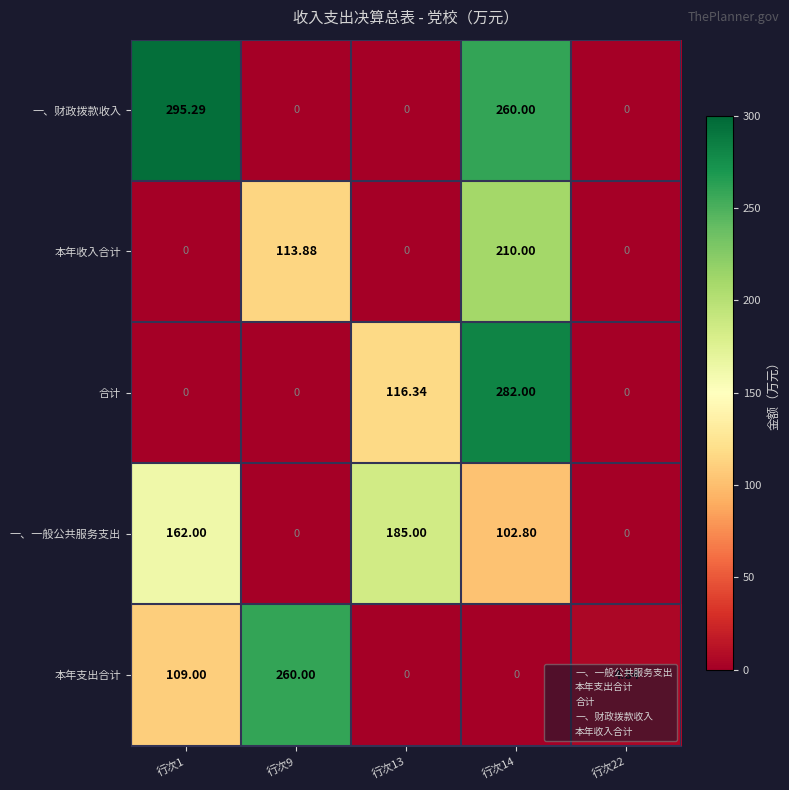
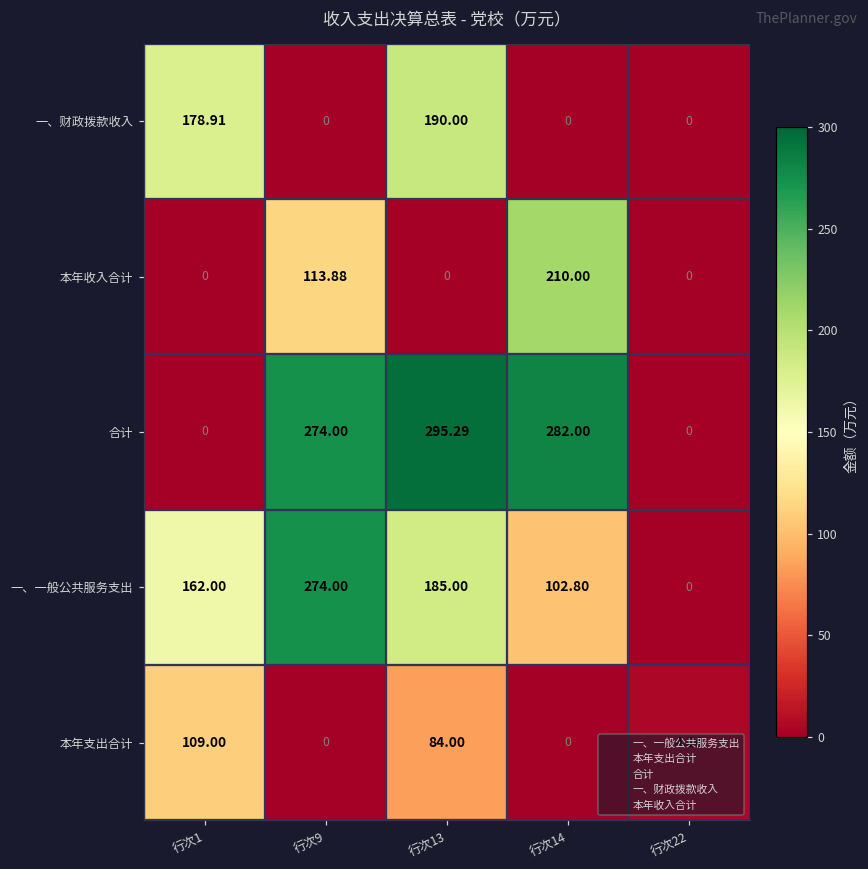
  {
    "一、财政拨款收入": {
-     "行次1": 295.29,
+     "行次1": 178.91,
      "行次9": 0,
-     "行次13": 0,
-     "行次14": 260.00,
+     "行次13": 190.00,
+     "行次14": 0,
      "行次22": 0
    },
    "本年收入合计": {
      "行次1": 0,
      "行次9": 113.88,
      "行次13": 0,
      "行次14": 210.00,
      "行次22": 0
    },
    "合计": {
      "行次1": 0,
-     "行次9": 0,
-     "行次13": 116.34,
+     "行次9": 274.00,
+     "行次13": 295.29,
      "行次14": 282.00,
      "行次22": 0
    },
    "一、一般公共服务支出": {
      "行次1": 162.00,
-     "行次9": 0,
+     "行次9": 274.00,
      "行次13": 185.00,
      "行次14": 102.80,
      "行次22": 0
    },
    "本年支出合计": {
      "行次1": 109.00,
-     "行次9": 260.00,
-     "行次13": 0,
+     "行次9": 0,
+     "行次13": 84.00,
      "行次14": 0
    }
  }
